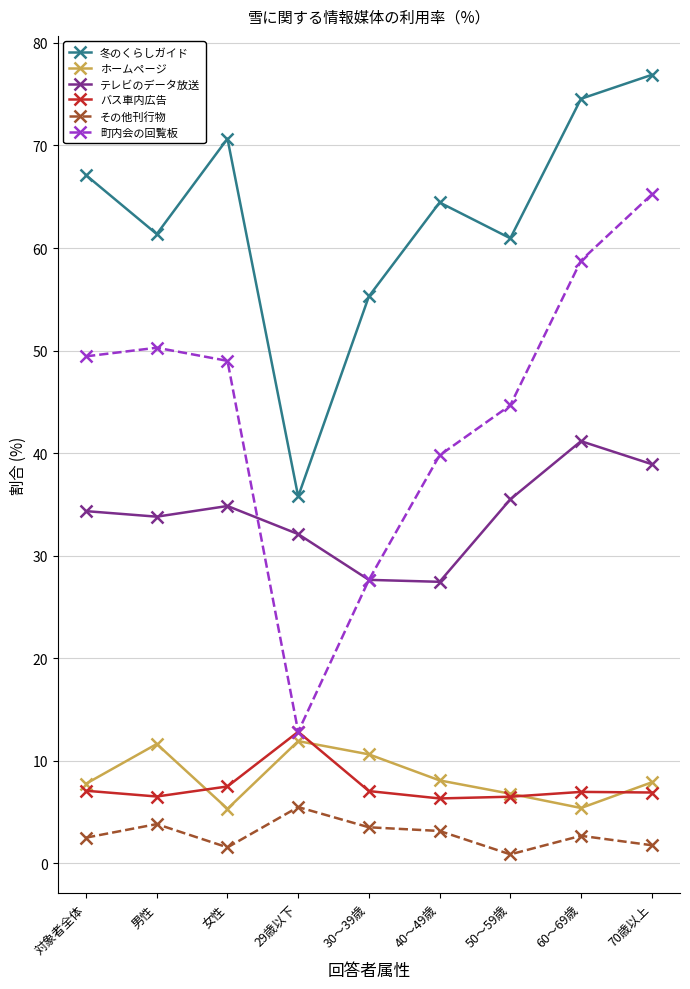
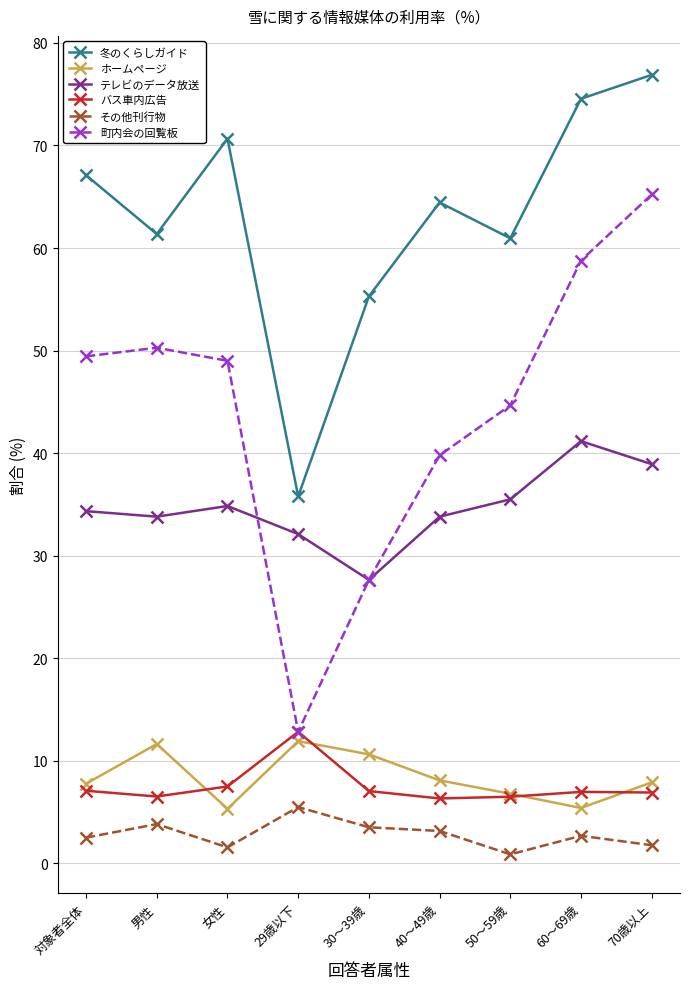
  {
    "冬のくらしガイド": {
      "対象者全体": 67.1,
      "男性": 61.4,
      "女性": 70.7,
      "29歳以下": 35.8,
      "30～39歳": 55.3,
      "40～49歳": 64.4,
      "50～59歳": 61.0,
      "60～69歳": 74.6,
      "70歳以上": 76.9
    },
    "ホームページ": {
      "対象者全体": 7.8,
      "男性": 11.7,
      "女性": 5.3,
      "29歳以下": 11.9,
      "30～39歳": 10.6,
      "40～49歳": 8.1,
      "50～59歳": 6.8,
      "60～69歳": 5.4,
      "70歳以上": 7.9
    },
    "テレビのデータ放送": {
      "対象者全体": 34.4,
      "男性": 33.8,
      "女性": 34.9,
      "29歳以下": 32.1,
-     "40～49歳": 27.5,
+     "40～49歳": 33.8,
      "50～59歳": 35.5,
      "60～69歳": 41.2,
      "70歳以上": 38.9
    },
    "町内会の回覧板": {
      "対象者全体": 49.4,
      "男性": 50.3,
      "女性": 49.0,
      "40～49歳": 39.8,
      "50～59歳": 44.7,
      "60～69歳": 58.8,
      "70歳以上": 65.2
    }
  }
